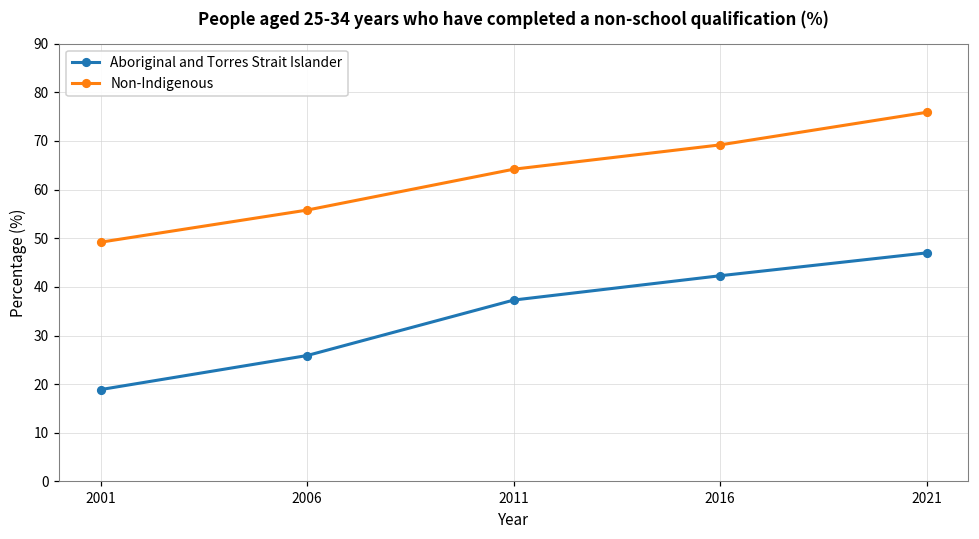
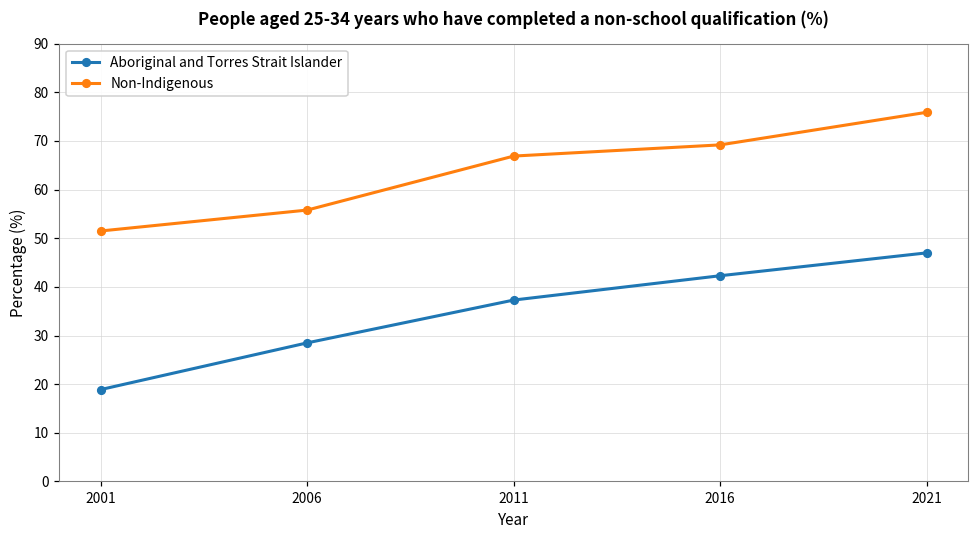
  {
    "Aboriginal and Torres Strait Islander": {
      "2001": 19,
-     "2006": 26,
+     "2006": 29,
      "2011": 37,
      "2016": 42,
      "2021": 47
    },
    "Non-Indigenous": {
-     "2001": 49,
+     "2001": 52,
      "2006": 56,
-     "2011": 64,
+     "2011": 67,
      "2016": 69,
      "2021": 76
    }
  }
